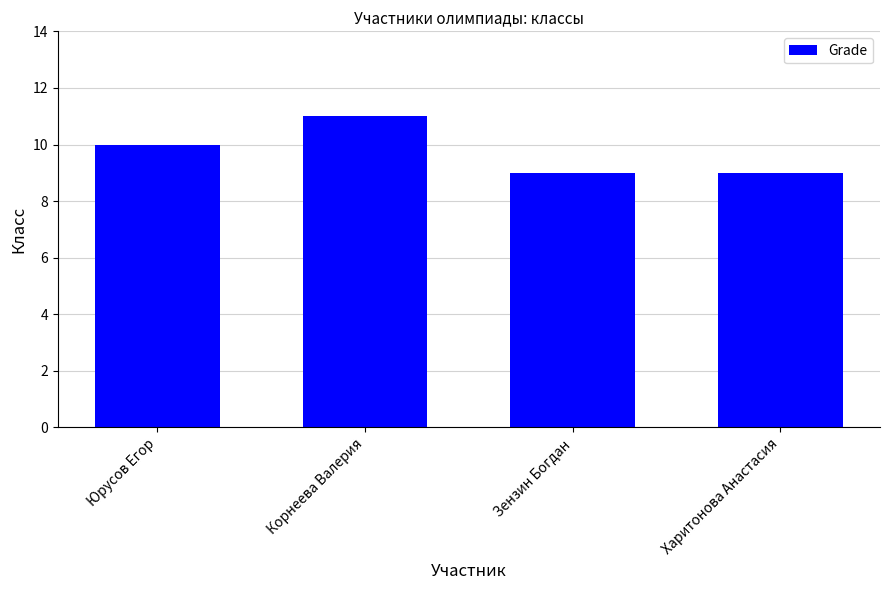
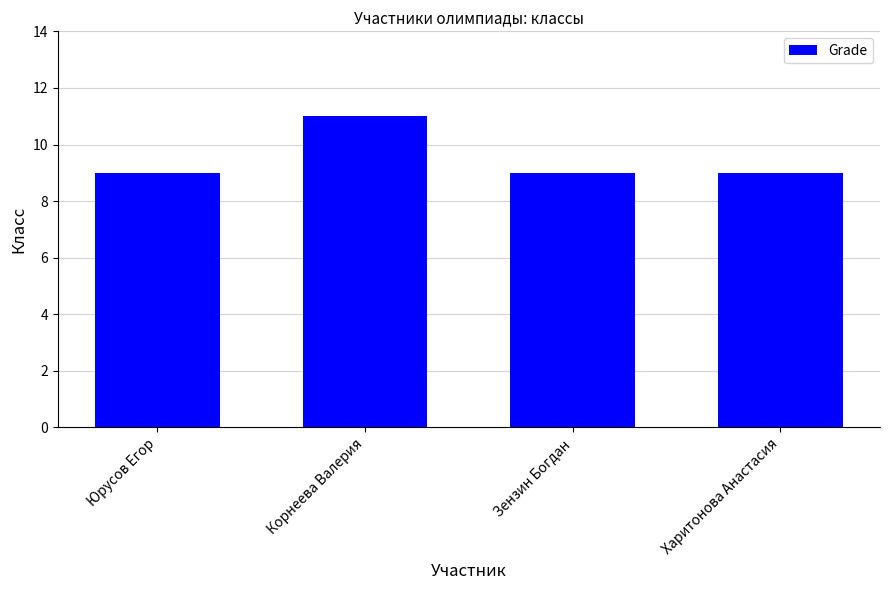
  {
-   "Юрусов Егор": 10,
+   "Юрусов Егор": 9,
    "Корнеева Валерия": 11,
    "Зензин Богдан": 9,
    "Харитонова Анастасия": 9
  }
